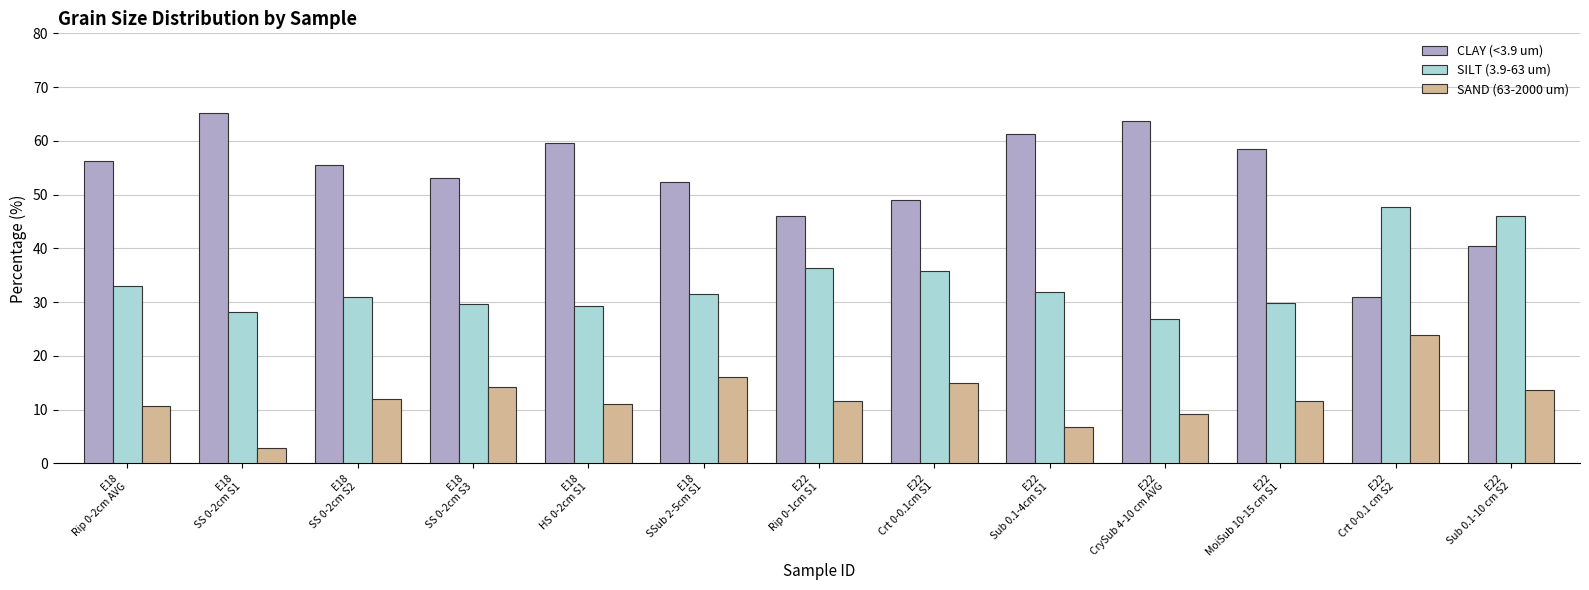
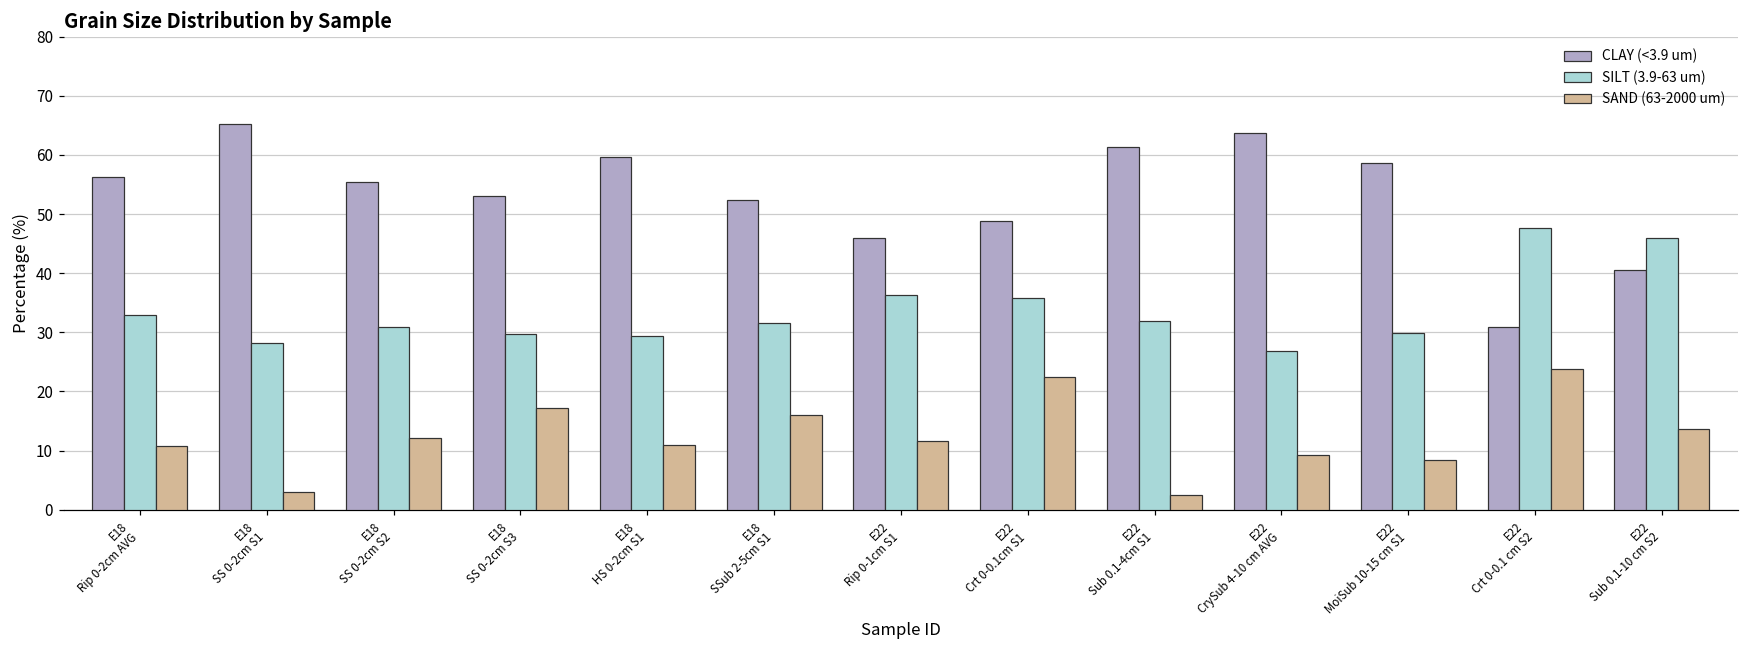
  {
    "SAND (63-2000 um)": {
      "E18 Rip 0-2cm AVG": 11,
      "E18 SS 0-2cm S1": 3,
      "E18 SS 0-2cm S2": 12,
-     "E18 SS 0-2cm S3": 14,
+     "E18 SS 0-2cm S3": 17,
      "E18 HS 0-2cm S1": 11,
      "E18 SSub 2-5cm S1": 16,
      "E22 Rip 0-1cm S1": 12,
-     "E22 Crt 0-0.1cm S1": 15,
-     "E22 Sub 0.1-4cm S1": 7,
+     "E22 Crt 0-0.1cm S1": 22,
+     "E22 Sub 0.1-4cm S1": 2,
      "E22 CrySub 4-10 cm AVG": 9,
-     "E22 MoiSub 10-15 cm S1": 12,
+     "E22 MoiSub 10-15 cm S1": 8,
      "E22 Crt 0-0.1 cm S2": 24,
      "E22 Sub 0.1-10 cm S2": 14
    }
  }
